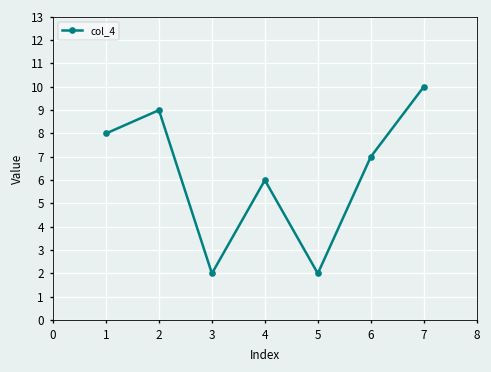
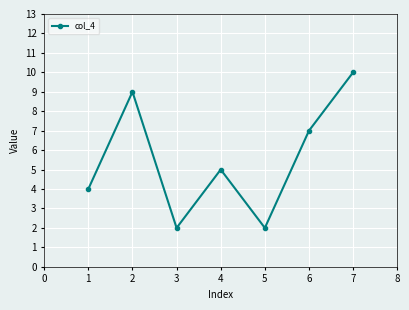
  {
-   "1": 8,
+   "1": 4,
    "2": 9,
    "3": 2,
-   "4": 6,
+   "4": 5,
    "5": 2,
    "6": 7,
    "7": 10
  }
